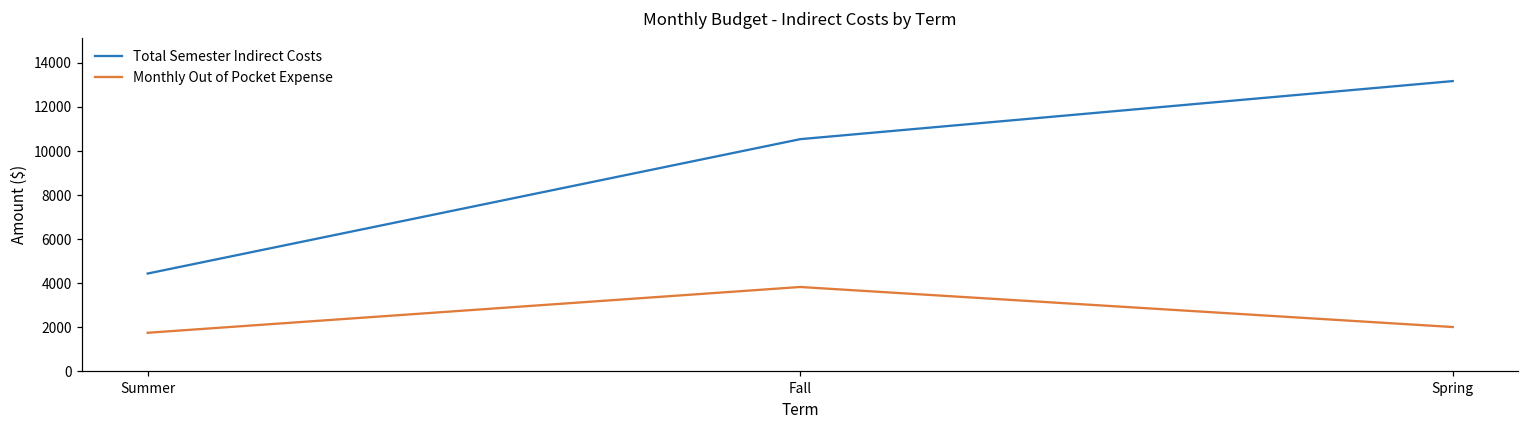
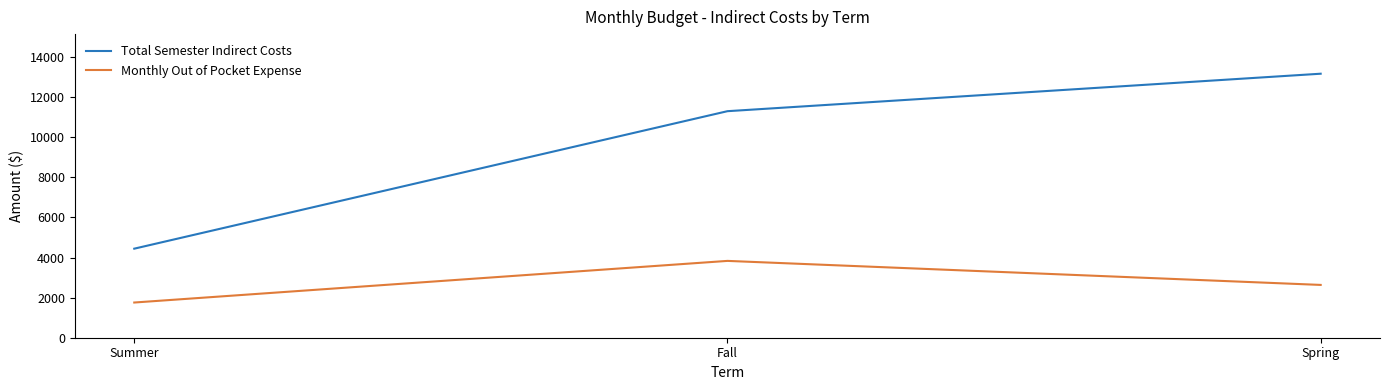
  {
    "Total Semester Indirect Costs": {
      "Summer": 4400,
-     "Fall": 10500,
+     "Fall": 11300,
      "Spring": 13200
    },
    "Monthly Out of Pocket Expense": {
      "Summer": 1800,
      "Fall": 3800,
-     "Spring": 2000
+     "Spring": 2600
    }
  }
